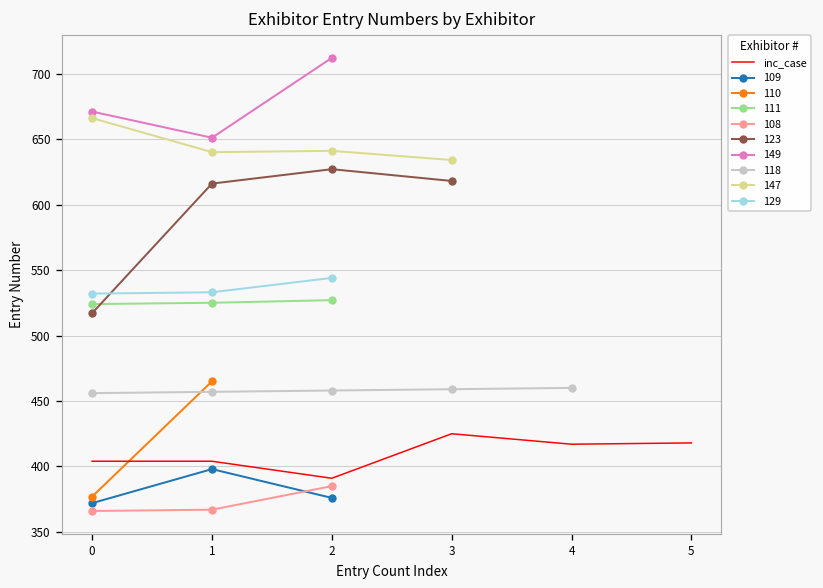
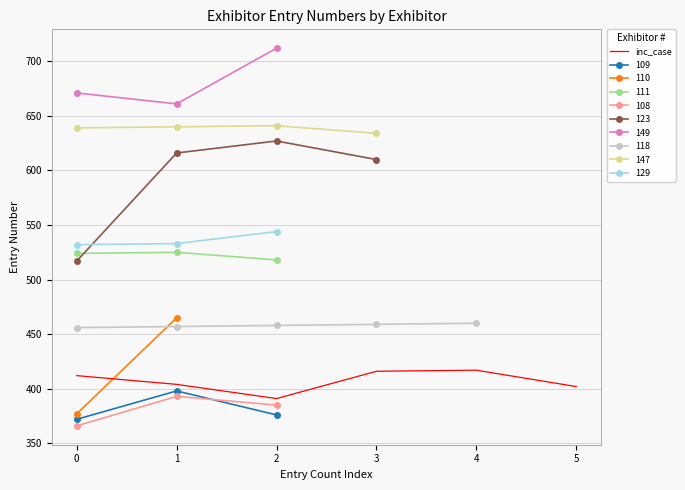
  {
    "inc_case": {
-     "0": 404,
+     "0": 412,
      "1": 404,
      "2": 391,
-     "3": 425,
+     "3": 416,
      "4": 417,
-     "5": 418
+     "5": 402
    },
    "109": {
      "0": 372,
      "1": 398,
      "2": 376
    },
    "110": {
      "0": 377,
      "1": 465
    },
    "111": {
      "0": 524,
      "1": 525,
-     "2": 527
+     "2": 518
    },
    "108": {
      "0": 366,
-     "1": 367,
+     "1": 393,
      "2": 385
    },
    "123": {
      "0": 517,
      "1": 616,
      "2": 627,
-     "3": 618
+     "3": 610
    },
    "149": {
      "0": 671,
-     "1": 651,
+     "1": 661,
      "2": 712
    },
    "147": {
-     "0": 666,
+     "0": 639,
      "1": 640,
      "2": 641,
      "3": 634
    }
  }
